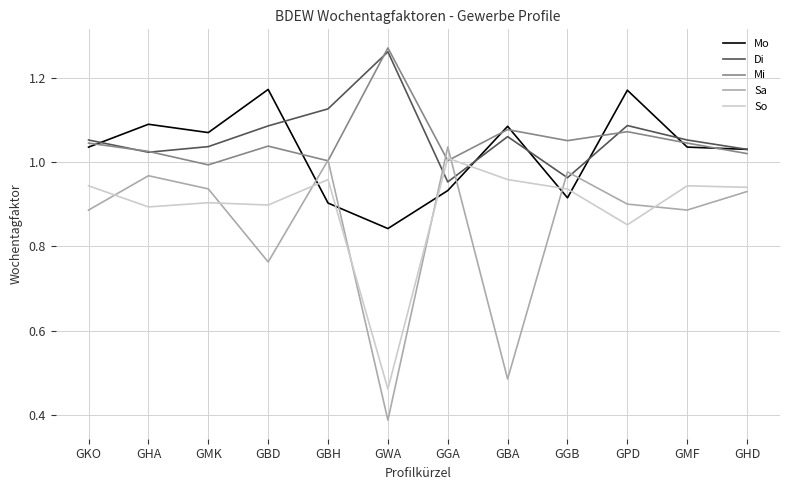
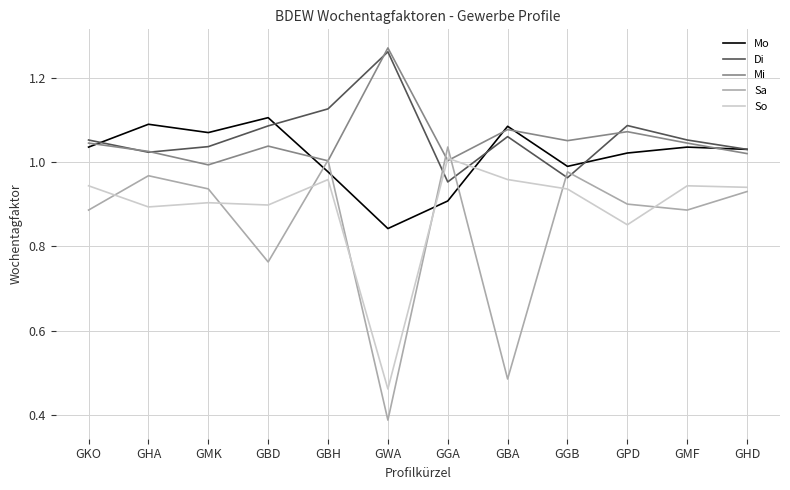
  {
    "Mo": {
      "GKO": 1.04,
      "GHA": 1.09,
      "GMK": 1.07,
-     "GBD": 1.17,
-     "GBH": 0.90,
+     "GBD": 1.11,
+     "GBH": 0.98,
      "GWA": 0.84,
-     "GGA": 0.93,
+     "GGA": 0.91,
      "GBA": 1.08,
-     "GGB": 0.92,
-     "GPD": 1.17,
+     "GGB": 0.99,
+     "GPD": 1.02,
      "GMF": 1.04
    },
    "Di": {
      "GKO": 1.05,
      "GMK": 1.04,
      "GBD": 1.09,
      "GBH": 1.13,
      "GWA": 1.26,
      "GGA": 0.95,
      "GBA": 1.06,
      "GGB": 0.96,
      "GPD": 1.09,
      "GMF": 1.05
    }
  }
